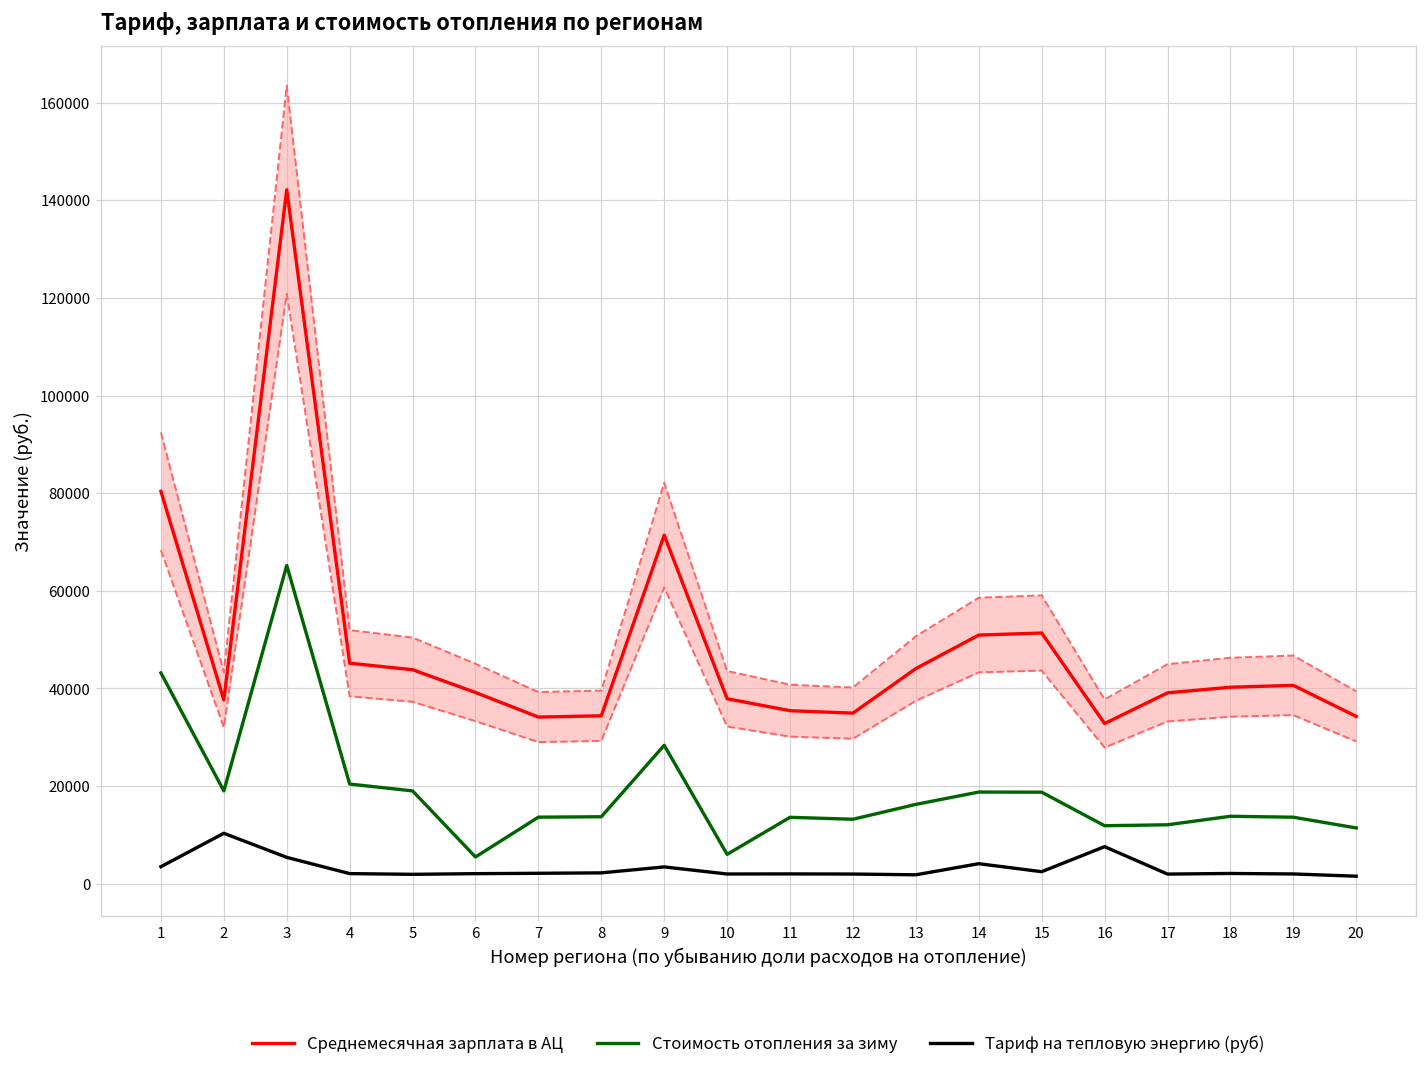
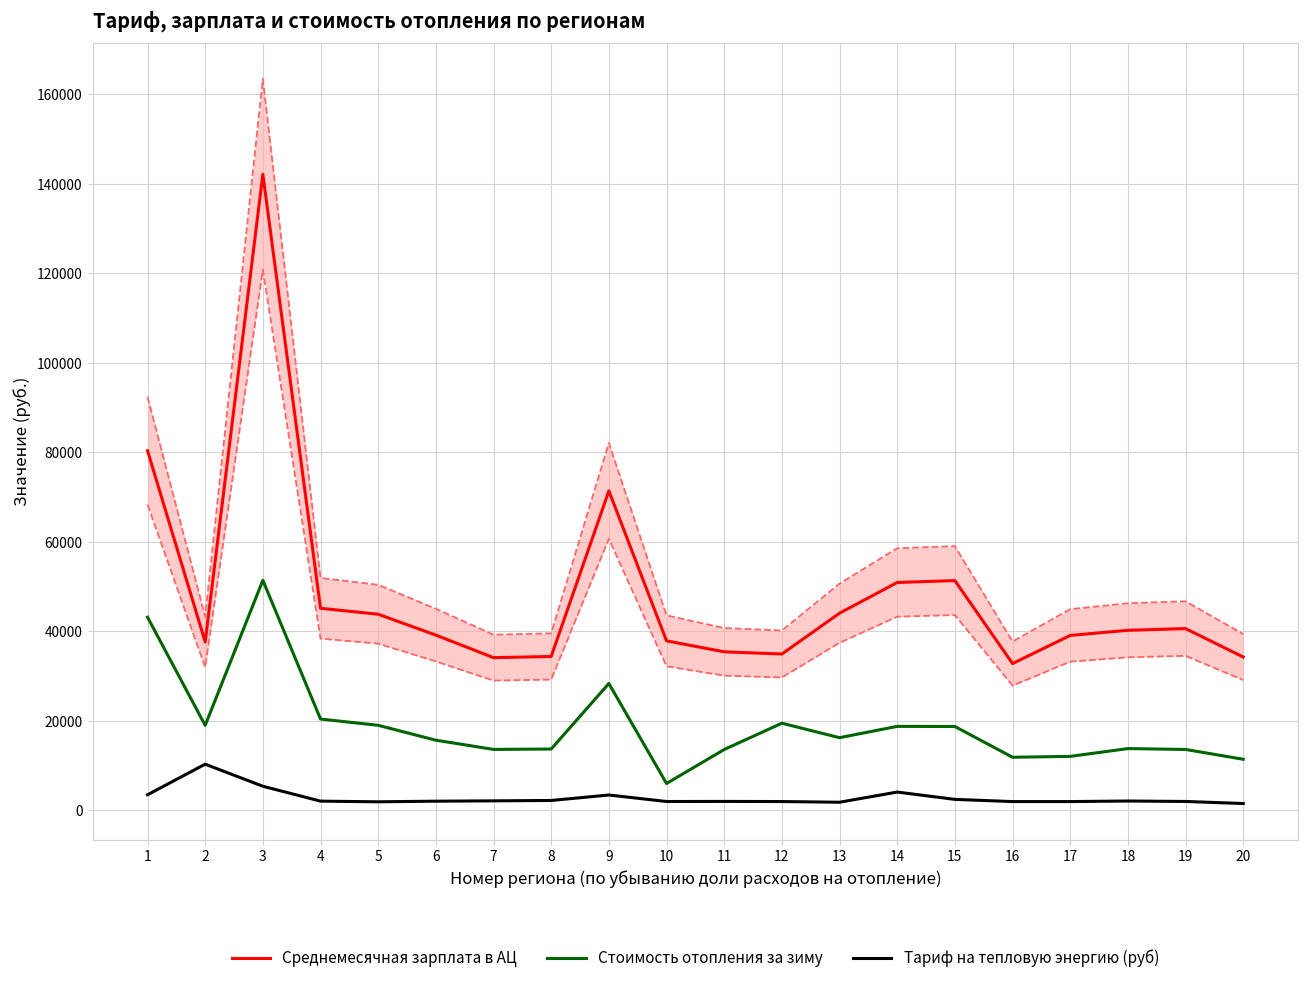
  {
    "Среднемесячная зарплата в АЦ": {
      "1": 80000,
      "2": 38000,
      "3": 142000,
      "4": 45000,
      "5": 44000,
      "6": 39000,
      "7": 34000,
      "8": 34000,
      "9": 71000,
      "10": 38000,
      "11": 35000,
      "12": 35000,
      "13": 44000,
      "14": 51000,
      "15": 51000,
      "16": 33000,
      "17": 39000,
      "18": 40000,
      "19": 41000,
      "20": 34000
    },
    "Стоимость отопления за зиму": {
      "1": 43000,
      "2": 19000,
-     "3": 65000,
+     "3": 51000,
      "4": 20000,
      "5": 19000,
-     "6": 5000,
+     "6": 16000,
      "7": 14000,
      "8": 14000,
      "9": 28000,
      "10": 6000,
      "11": 14000,
-     "12": 13000,
+     "12": 19000,
      "13": 16000,
      "14": 19000,
      "15": 19000,
      "16": 12000,
      "17": 12000,
      "18": 14000,
      "19": 14000,
      "20": 11000
    },
    "Тариф на тепловую энергию (руб)": {
      "1": 4000,
      "2": 10000,
      "3": 5000,
      "4": 2000,
      "5": 2000,
      "6": 2000,
      "7": 2000,
      "8": 2000,
      "9": 3000,
      "10": 2000,
      "11": 2000,
      "12": 2000,
      "13": 2000,
      "14": 4000,
      "15": 2000,
-     "16": 8000,
+     "16": 2000,
      "17": 2000,
      "18": 2000,
      "19": 2000,
      "20": 2000
    }
  }
